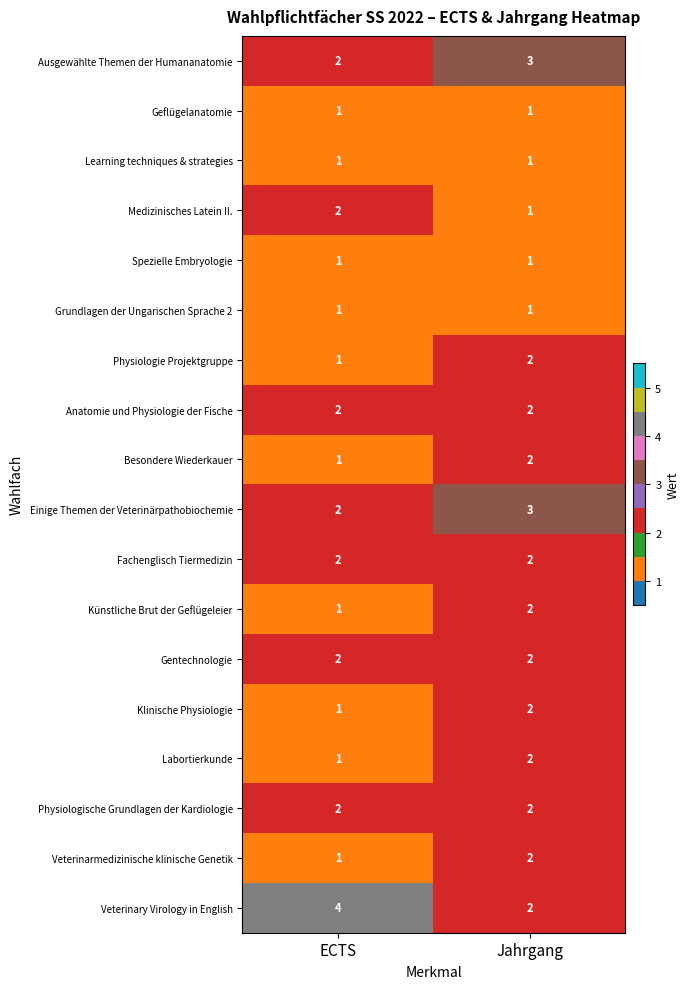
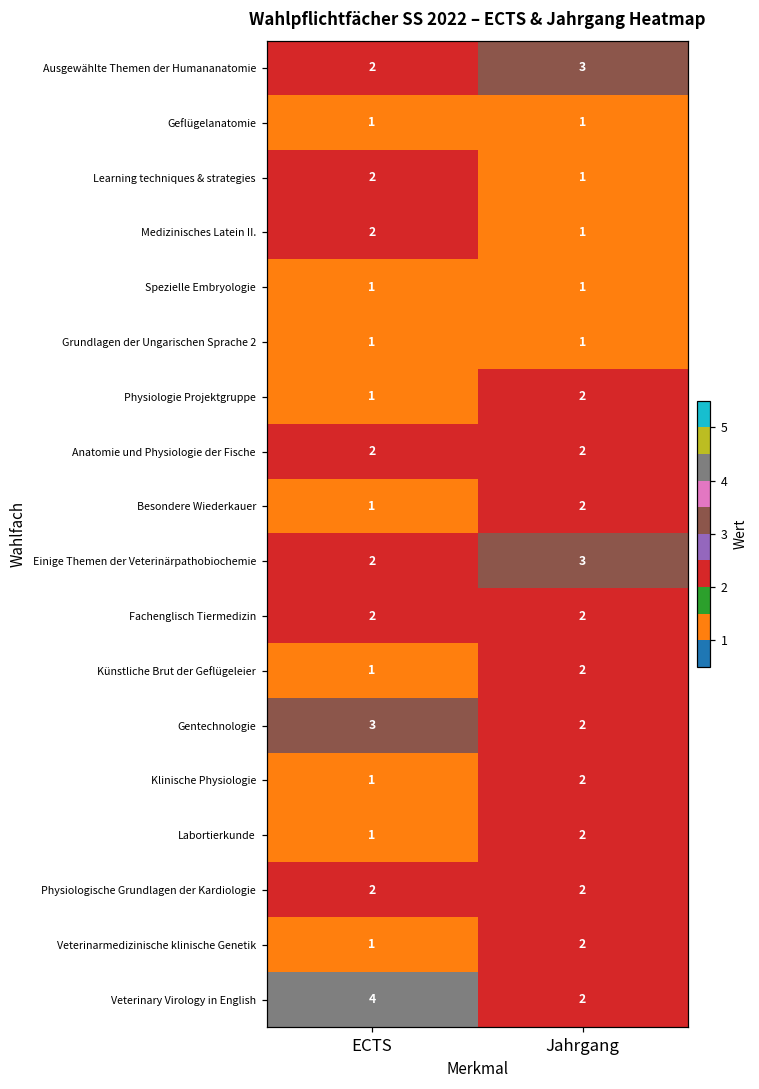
  {
    "Ausgewählte Themen der Humananatomie": {
      "ECTS": 2,
      "Jahrgang": 3
    },
    "Geflügelanatomie": {
      "ECTS": 1,
      "Jahrgang": 1
    },
    "Learning techniques & strategies": {
-     "ECTS": 1,
+     "ECTS": 2,
      "Jahrgang": 1
    },
    "Medizinisches Latein II.": {
      "ECTS": 2,
      "Jahrgang": 1
    },
    "Spezielle Embryologie": {
      "ECTS": 1,
      "Jahrgang": 1
    },
    "Grundlagen der Ungarischen Sprache 2": {
      "ECTS": 1,
      "Jahrgang": 1
    },
    "Physiologie Projektgruppe": {
      "ECTS": 1,
      "Jahrgang": 2
    },
    "Anatomie und Physiologie der Fische": {
      "ECTS": 2,
      "Jahrgang": 2
    },
    "Besondere Wiederkauer": {
      "ECTS": 1,
      "Jahrgang": 2
    },
    "Einige Themen der Veterinärpathobiochemie": {
      "ECTS": 2,
      "Jahrgang": 3
    },
    "Fachenglisch Tiermedizin": {
      "ECTS": 2,
      "Jahrgang": 2
    },
    "Künstliche Brut der Geflügeleier": {
      "ECTS": 1,
      "Jahrgang": 2
    },
    "Gentechnologie": {
-     "ECTS": 2,
+     "ECTS": 3,
      "Jahrgang": 2
    },
    "Klinische Physiologie": {
      "ECTS": 1,
      "Jahrgang": 2
    },
    "Labortierkunde": {
      "ECTS": 1,
      "Jahrgang": 2
    },
    "Physiologische Grundlagen der Kardiologie": {
      "ECTS": 2,
      "Jahrgang": 2
    },
    "Veterinarmedizinische klinische Genetik": {
      "ECTS": 1,
      "Jahrgang": 2
    },
    "Veterinary Virology in English": {
      "ECTS": 4,
      "Jahrgang": 2
    }
  }
